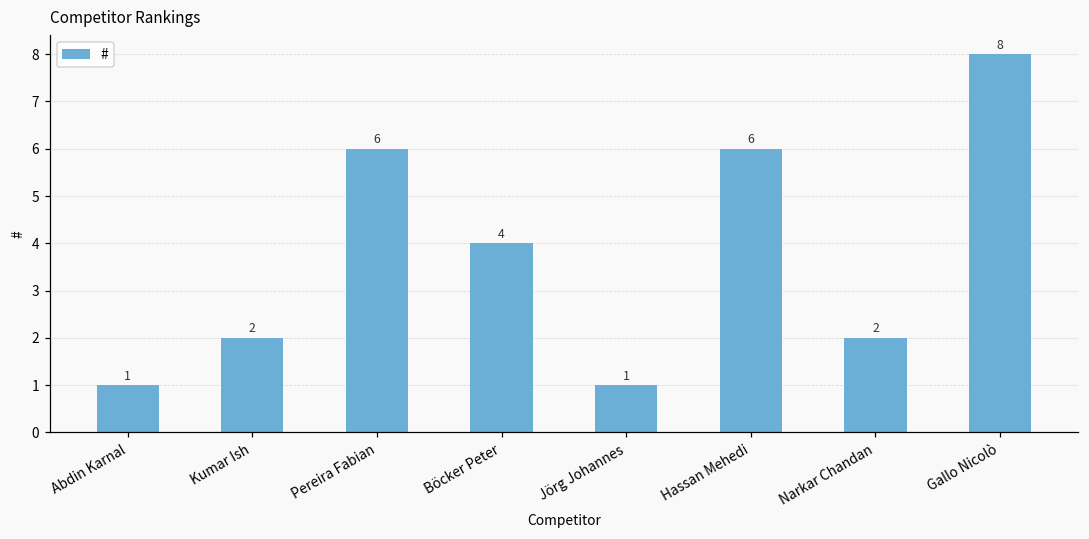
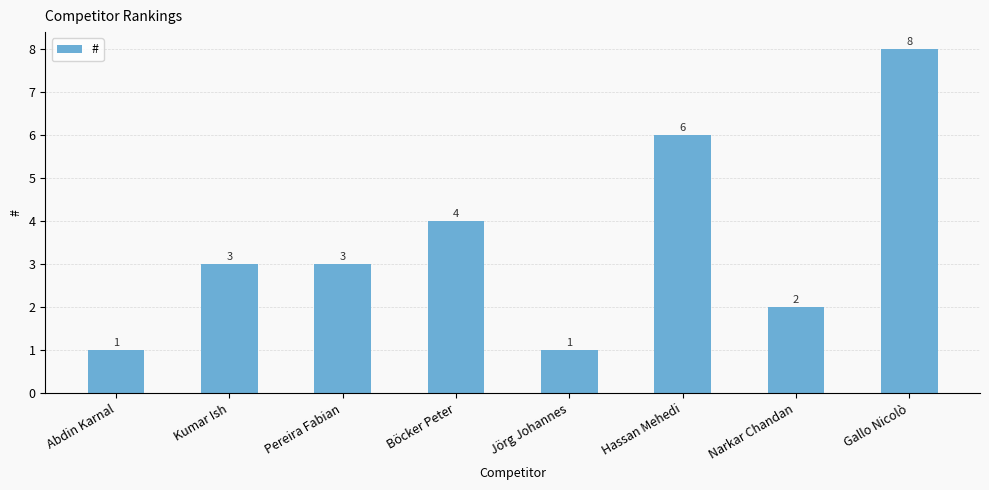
  {
    "Abdin Karnal": 1,
-   "Kumar Ish": 2,
-   "Pereira Fabian": 6,
+   "Kumar Ish": 3,
+   "Pereira Fabian": 3,
    "Böcker Peter": 4,
    "Jörg Johannes": 1,
    "Hassan Mehedi": 6,
    "Narkar Chandan": 2,
    "Gallo Nicolò": 8
  }
